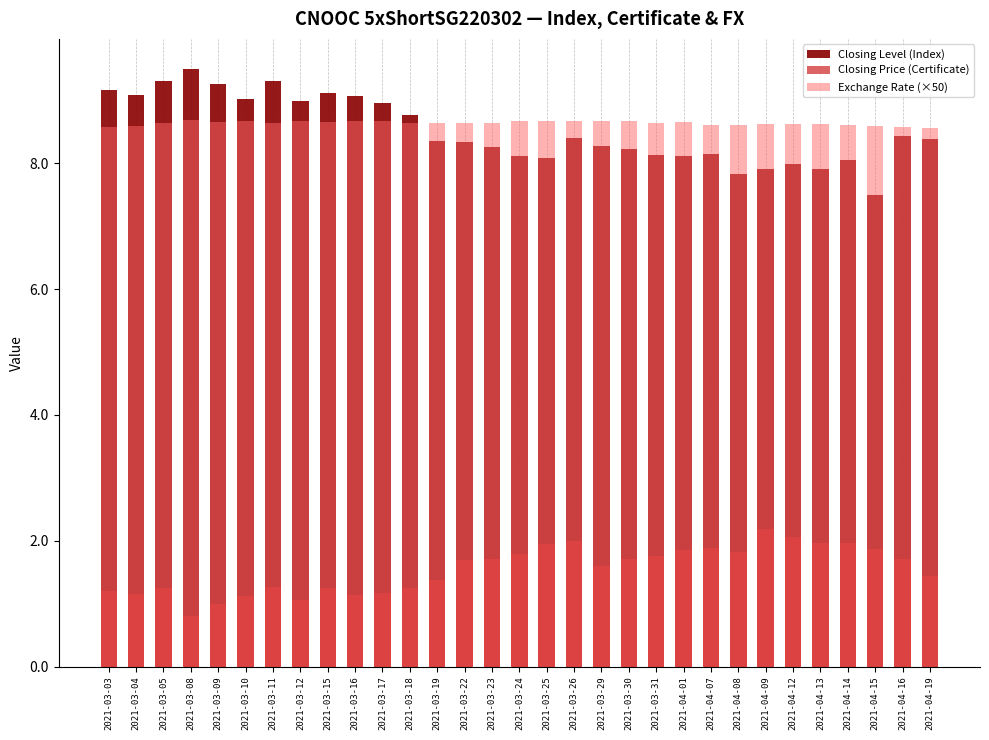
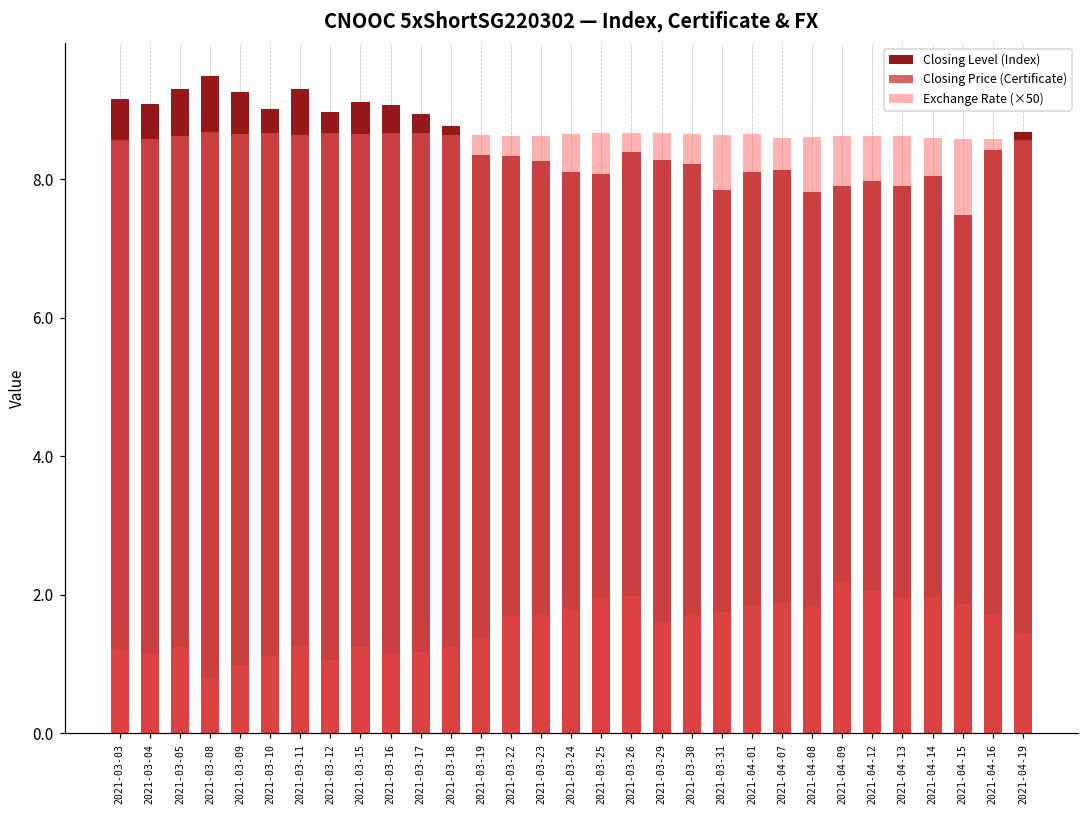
  {
    "Closing Level (Index)": {
      "2021-03-03": 9.2,
      "2021-03-04": 9.1,
      "2021-03-05": 9.3,
      "2021-03-08": 9.5,
      "2021-03-09": 9.3,
      "2021-03-10": 9.0,
      "2021-03-11": 9.3,
      "2021-03-12": 9.0,
      "2021-03-15": 9.1,
      "2021-03-16": 9.1,
      "2021-03-17": 9.0,
      "2021-03-18": 8.8,
-     "2021-03-31": 8.1,
-     "2021-04-19": 8.4
+     "2021-03-31": 7.9,
+     "2021-04-19": 8.7
    },
    "Exchange Rate (×50)": {
      "2021-03-19": 8.6,
      "2021-03-22": 8.6,
      "2021-03-23": 8.6,
      "2021-03-24": 8.7,
      "2021-03-25": 8.7,
      "2021-03-26": 8.7,
      "2021-03-29": 8.7,
      "2021-03-30": 8.7,
      "2021-03-31": 8.6,
      "2021-04-01": 8.7,
      "2021-04-07": 8.6,
      "2021-04-08": 8.6,
      "2021-04-09": 8.6,
      "2021-04-12": 8.6,
      "2021-04-13": 8.6,
      "2021-04-14": 8.6,
      "2021-04-15": 8.6,
      "2021-04-16": 8.6
    }
  }
